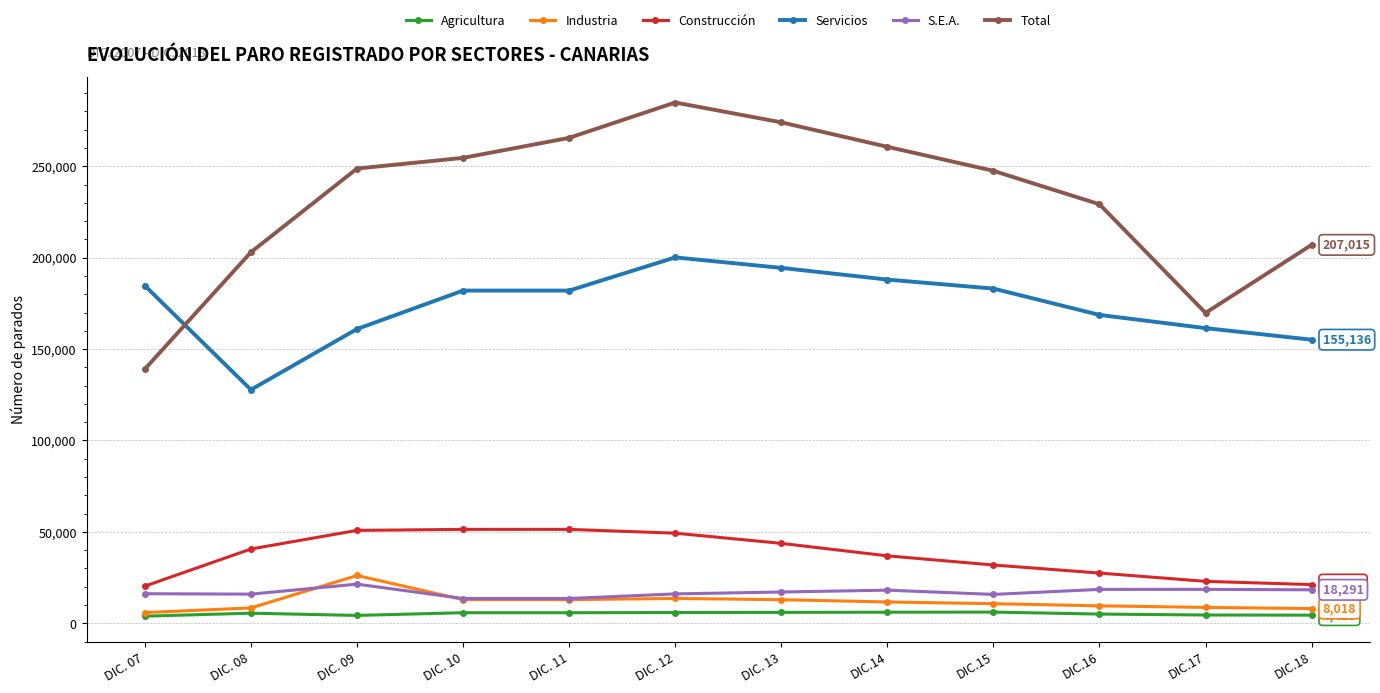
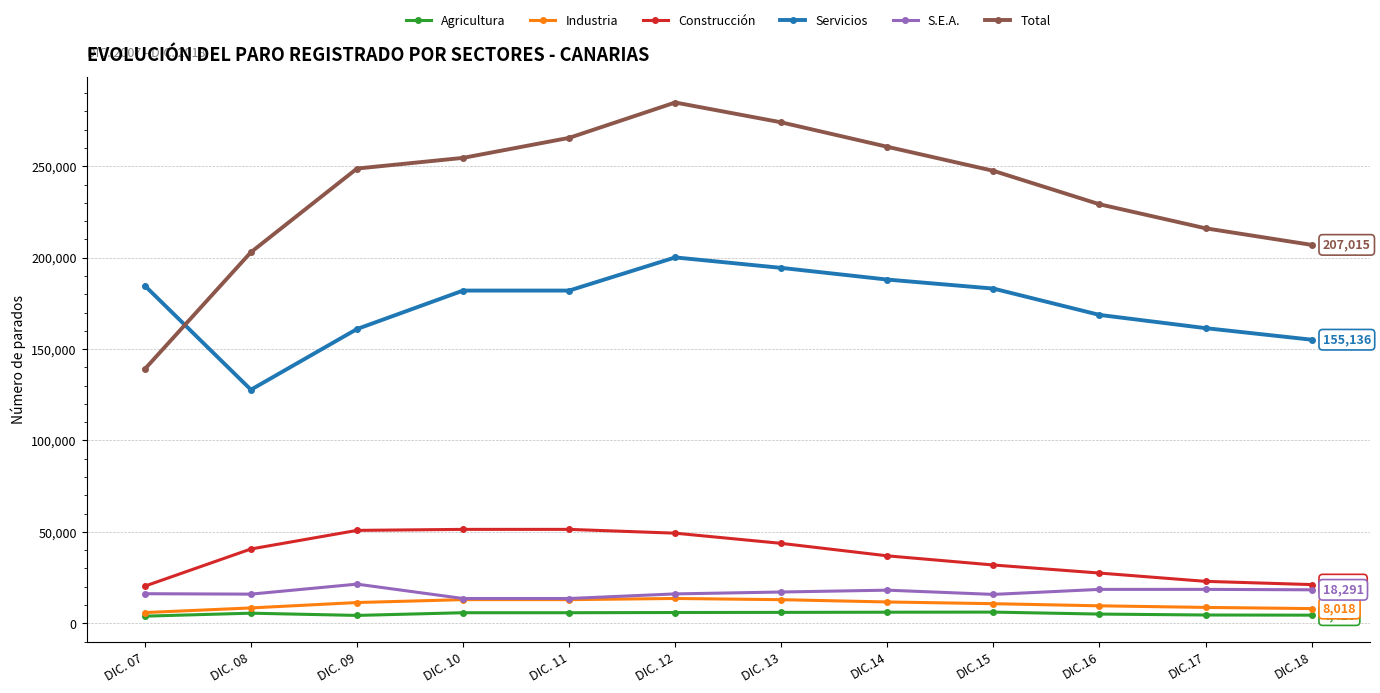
  {
    "Agricultura": {
      "DIC. 07": "4,000",
      "DIC. 08": "5,000",
      "DIC. 09": "4,000",
      "DIC. 10": "6,000",
      "DIC. 11": "6,000",
      "DIC. 12": "6,000",
      "DIC. 13": "6,000",
      "DIC.14": "6,000",
      "DIC.15": "6,000",
      "DIC.16": "5,000",
      "DIC.17": "5,000"
    },
    "Industria": {
      "DIC. 07": "6,000",
      "DIC. 08": "8,000",
-     "DIC. 09": "26,000",
+     "DIC. 09": "11,000",
      "DIC. 12": "14,000",
      "DIC. 13": "13,000",
      "DIC.14": "12,000",
      "DIC.15": "11,000",
      "DIC.16": "10,000",
      "DIC.17": "9,000"
    },
    "Construcción": {
      "DIC. 07": "20,000",
      "DIC. 08": "41,000",
      "DIC. 09": "51,000",
      "DIC. 10": "51,000",
      "DIC. 11": "51,000",
      "DIC. 12": "49,000",
      "DIC. 13": "44,000",
      "DIC.14": "37,000",
      "DIC.15": "32,000",
      "DIC.16": "27,000",
      "DIC.17": "23,000"
    },
    "Servicios": {
      "DIC. 07": "185,000",
      "DIC. 08": "128,000",
      "DIC. 09": "161,000",
      "DIC. 10": "182,000",
      "DIC. 11": "182,000",
      "DIC. 12": "200,000",
      "DIC. 13": "194,000",
      "DIC.14": "188,000",
      "DIC.15": "183,000",
      "DIC.16": "169,000",
      "DIC.17": "161,000"
    },
    "S.E.A.": {
      "DIC. 07": "16,000",
      "DIC. 08": "16,000",
      "DIC. 09": "21,000",
      "DIC. 12": "16,000",
      "DIC. 13": "17,000",
      "DIC.14": "18,000",
      "DIC.15": "16,000",
      "DIC.16": "19,000",
      "DIC.17": "19,000"
    },
    "Total": {
      "DIC. 07": "139,000",
      "DIC. 08": "203,000",
      "DIC. 09": "249,000",
      "DIC. 10": "255,000",
      "DIC. 11": "266,000",
      "DIC. 12": "285,000",
      "DIC. 13": "274,000",
      "DIC.14": "261,000",
      "DIC.15": "248,000",
      "DIC.16": "229,000",
-     "DIC.17": "170,000"
+     "DIC.17": "216,000"
    }
  }
